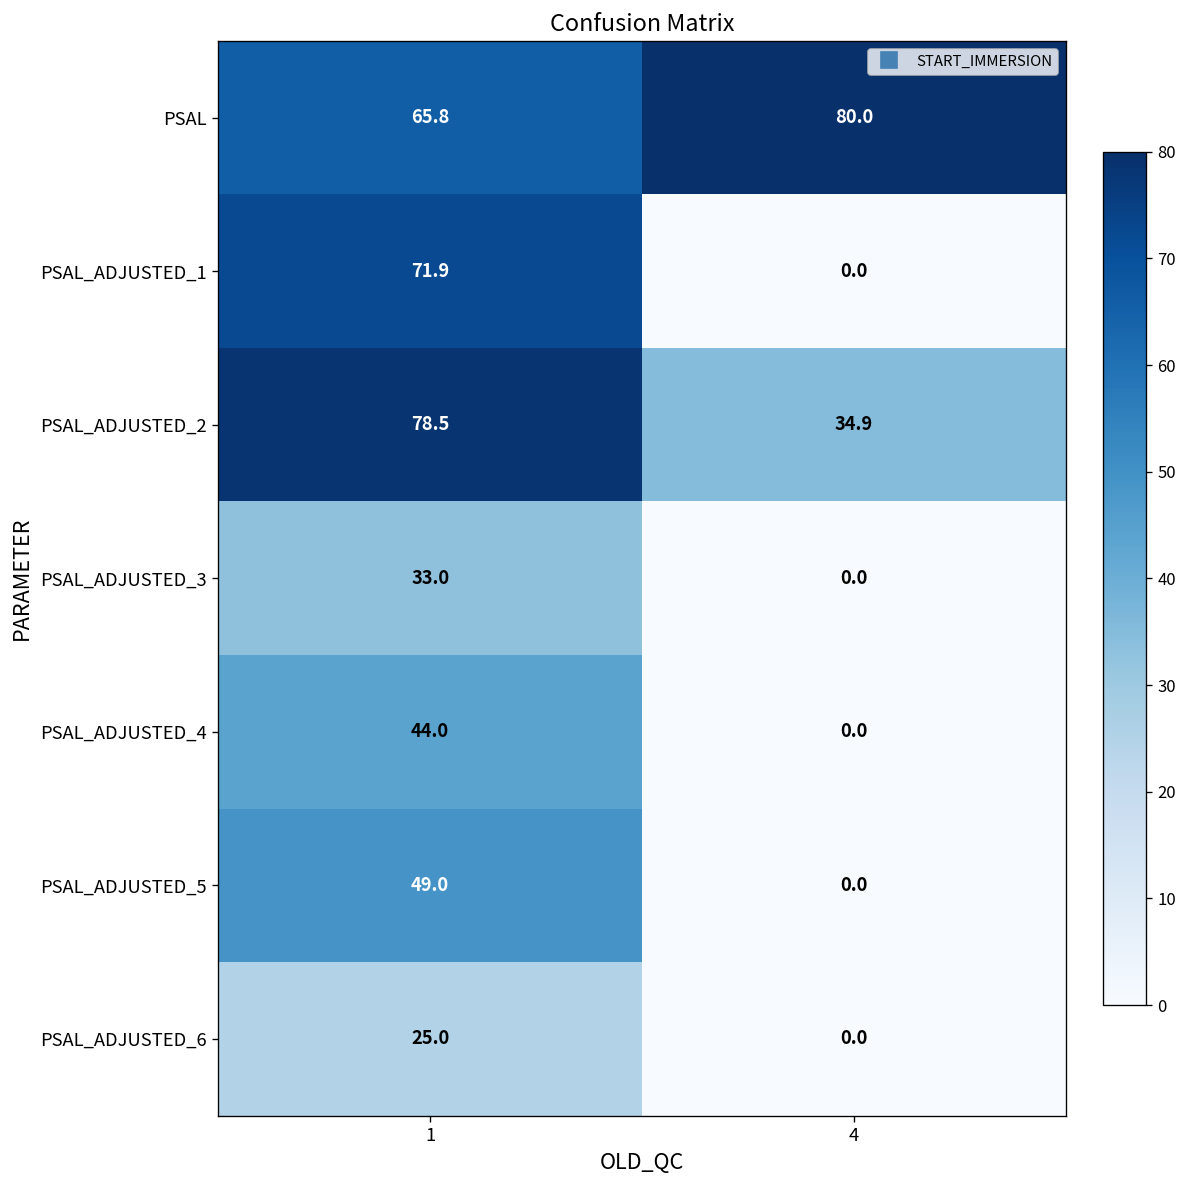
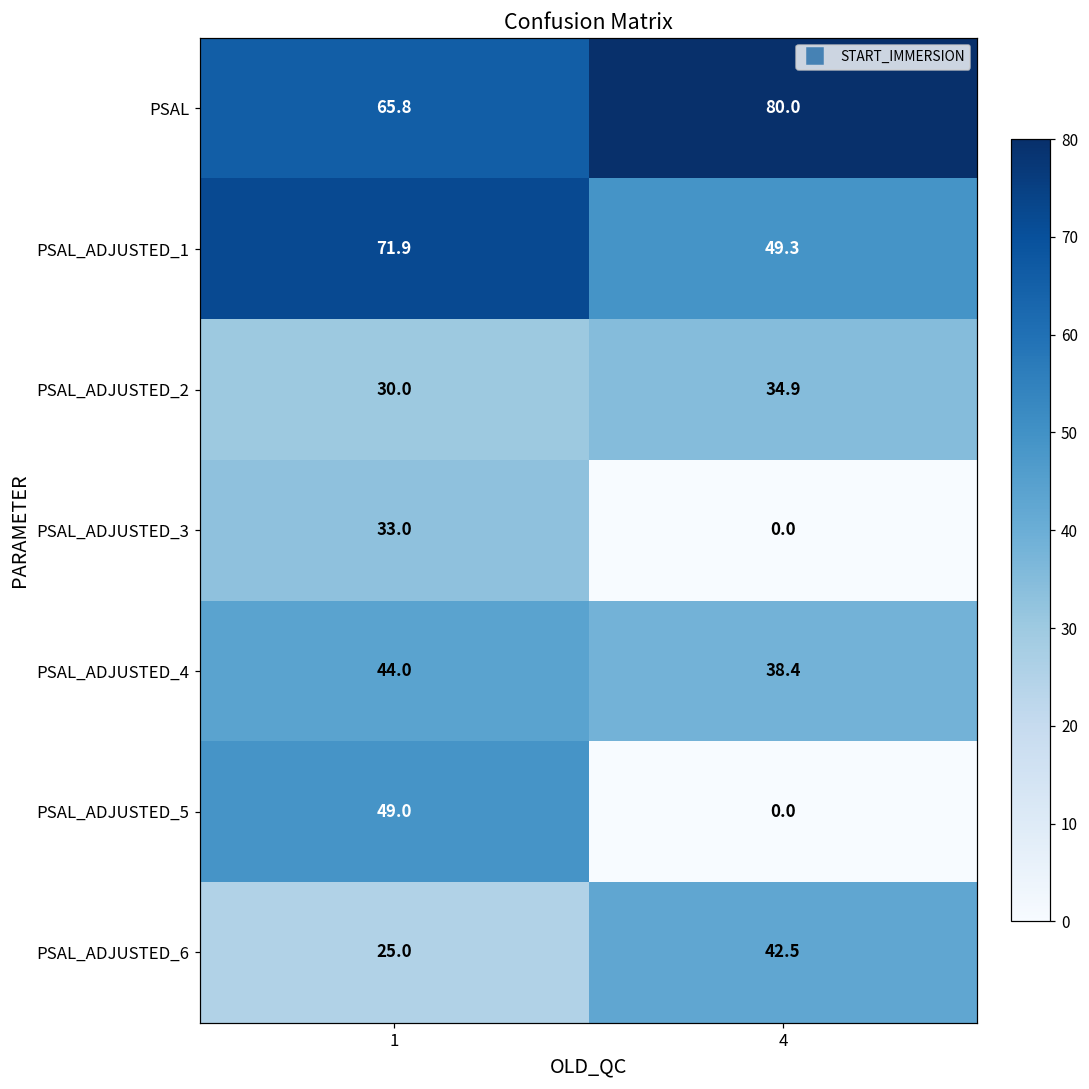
  {
    "PSAL": {
      "1": 65.8,
      "4": 80.0
    },
    "PSAL_ADJUSTED_1": {
      "1": 71.9,
-     "4": 0.0
+     "4": 49.3
    },
    "PSAL_ADJUSTED_2": {
-     "1": 78.5,
+     "1": 30.0,
      "4": 34.9
    },
    "PSAL_ADJUSTED_3": {
      "1": 33.0,
      "4": 0.0
    },
    "PSAL_ADJUSTED_4": {
      "1": 44.0,
-     "4": 0.0
+     "4": 38.4
    },
    "PSAL_ADJUSTED_5": {
      "1": 49.0,
      "4": 0.0
    },
    "PSAL_ADJUSTED_6": {
      "1": 25.0,
-     "4": 0.0
+     "4": 42.5
    }
  }
